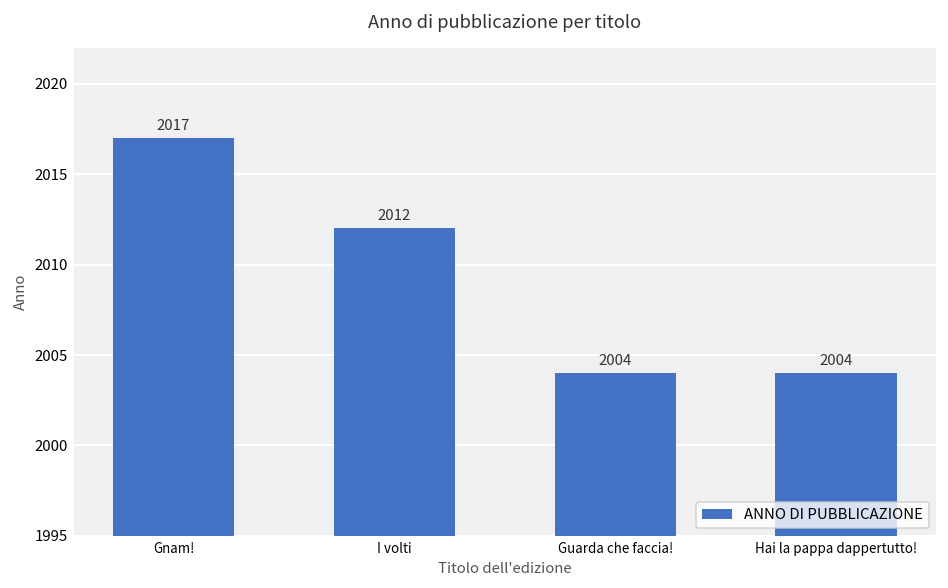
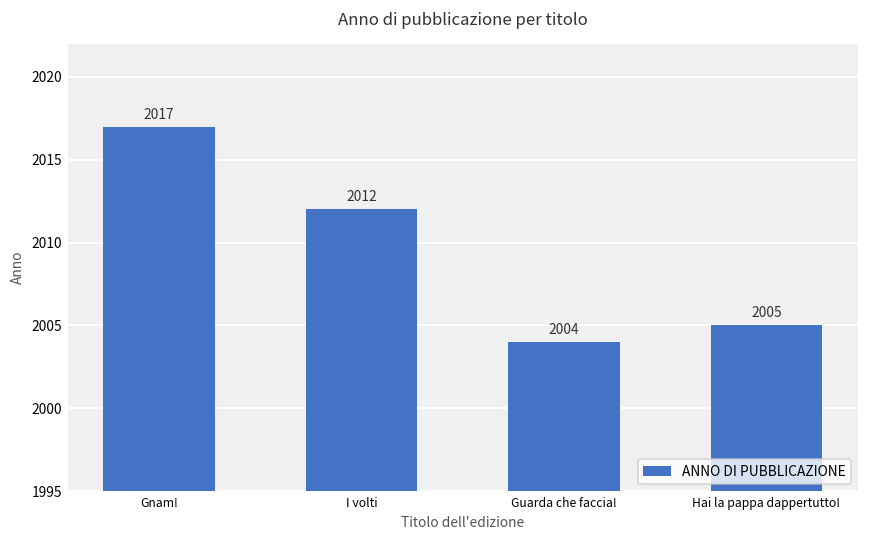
  {
    "Gnam!": 2017,
    "I volti": 2012,
    "Guarda che faccia!": 2004,
-   "Hai la pappa dappertutto!": 2004
+   "Hai la pappa dappertutto!": 2005
  }
